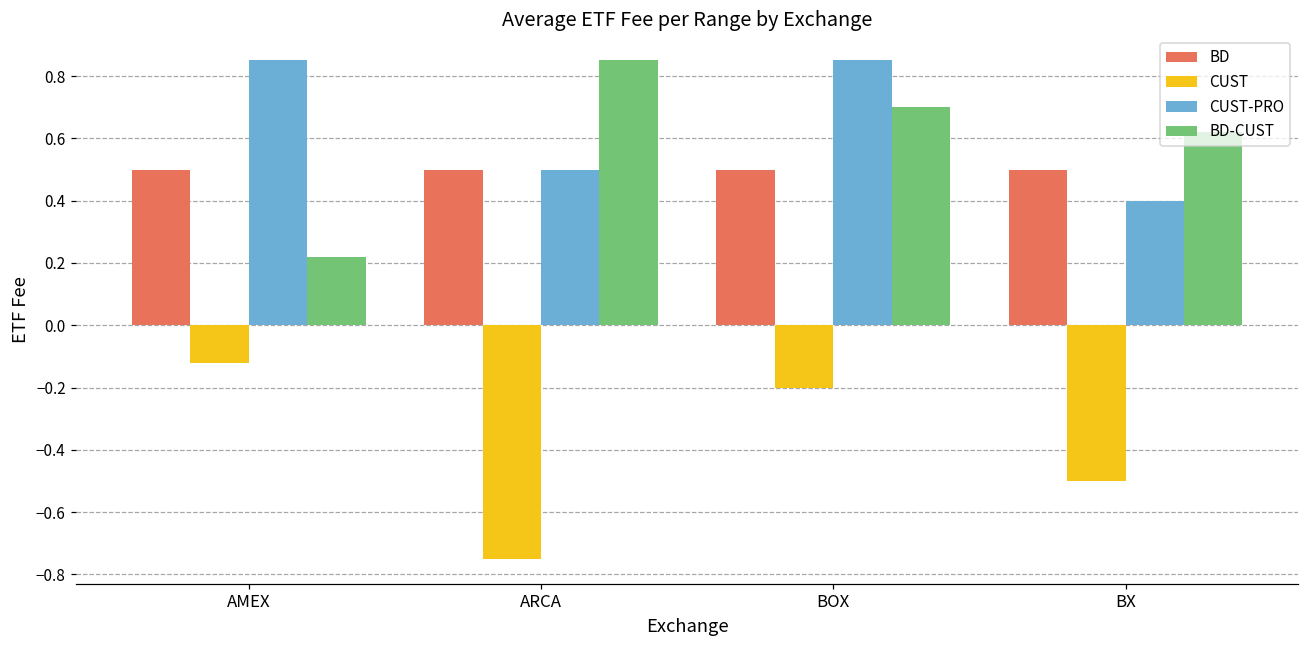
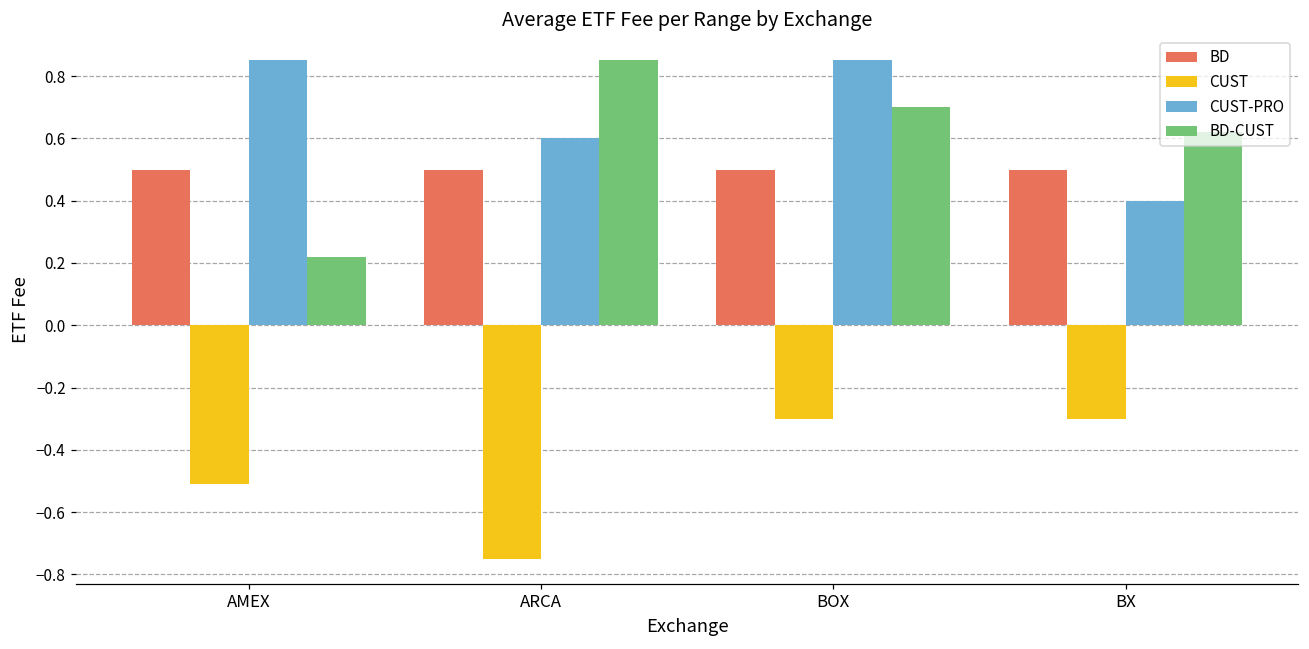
  {
    "BD": {
      "AMEX": 0.50,
      "ARCA": 0.50,
      "BOX": 0.50,
      "BX": 0.50
    },
    "CUST": {
-     "AMEX": -0.12,
+     "AMEX": -0.51,
      "ARCA": -0.75,
-     "BOX": -0.2,
-     "BX": -0.5
+     "BOX": -0.3,
+     "BX": -0.3
    },
    "CUST-PRO": {
      "AMEX": 0.85,
-     "ARCA": 0.5,
+     "ARCA": 0.6,
      "BOX": 0.85,
      "BX": 0.4
    },
    "BD-CUST": {
      "AMEX": 0.22,
      "ARCA": 0.85,
      "BOX": 0.70
    }
  }
